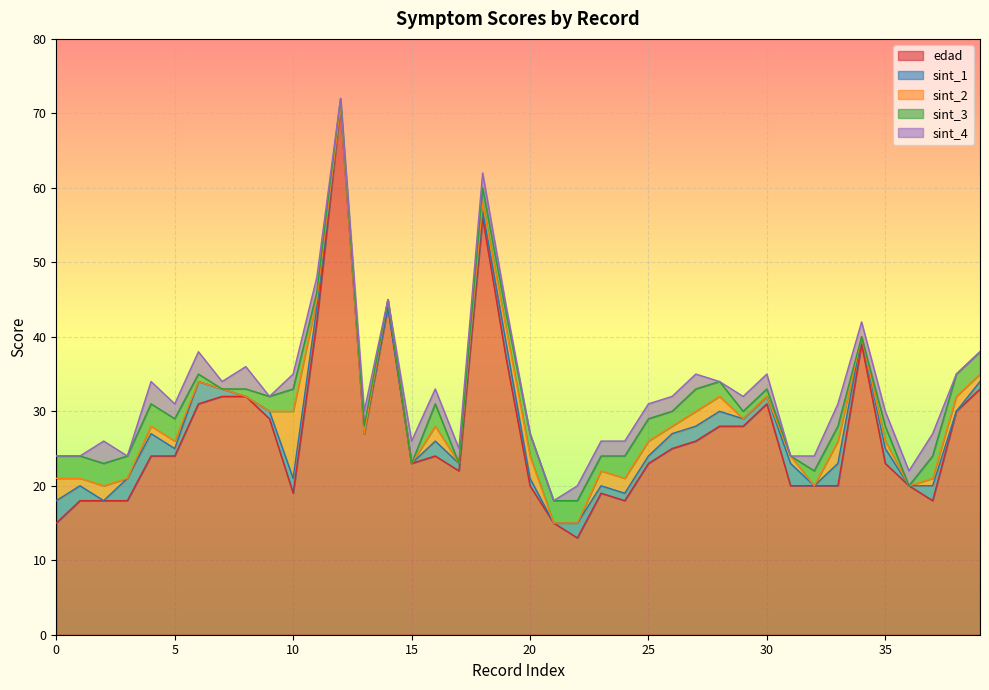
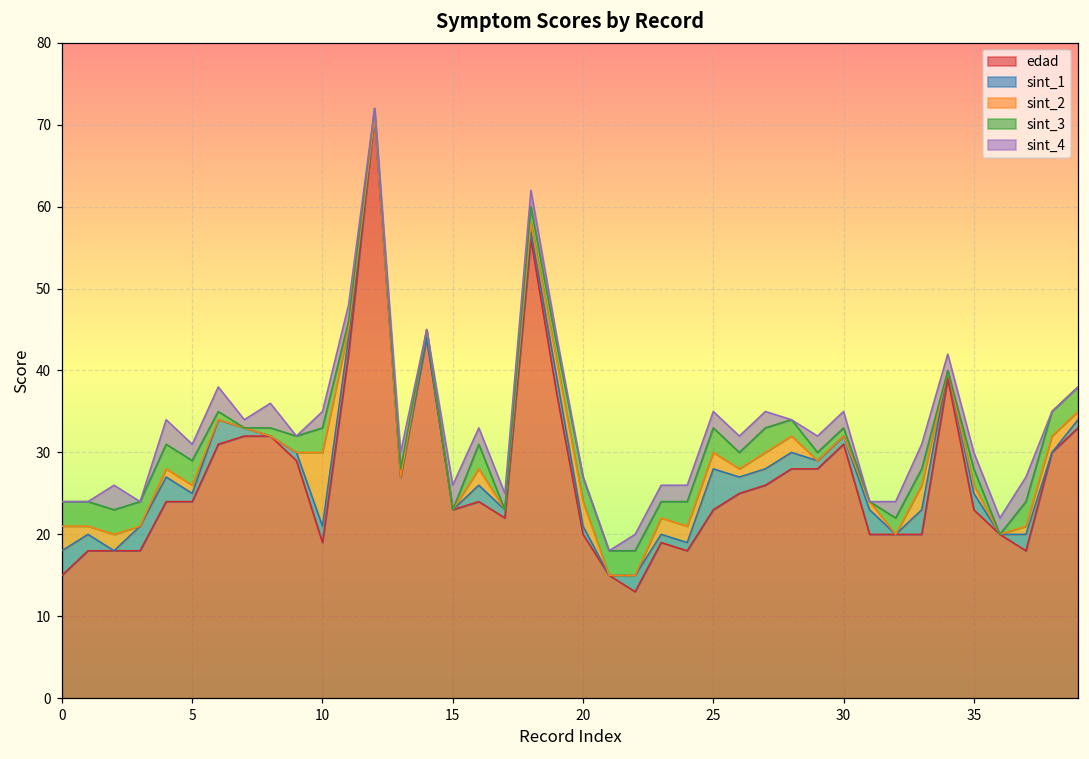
  {
    "edad": {
      "0": 15,
      "5": 24,
      "10": 19,
      "20": 20,
      "25": 23,
      "30": 31,
      "35": 23
    },
    "sint_1": {
      "0": 3,
      "5": 1,
      "10": 2,
      "20": 1,
-     "25": 1,
+     "25": 5,
      "35": 2
    },
    "sint_2": {
      "0": 3,
      "5": 1,
      "10": 9,
      "20": 3,
      "25": 2,
      "35": 1
    },
    "sint_3": {
      "5": 3,
      "10": 3,
      "25": 3,
      "30": 1,
      "35": 2
    },
    "sint_4": {
      "5": 2,
      "10": 2,
      "15": 3,
      "25": 2,
      "30": 2,
      "35": 2
    }
  }
